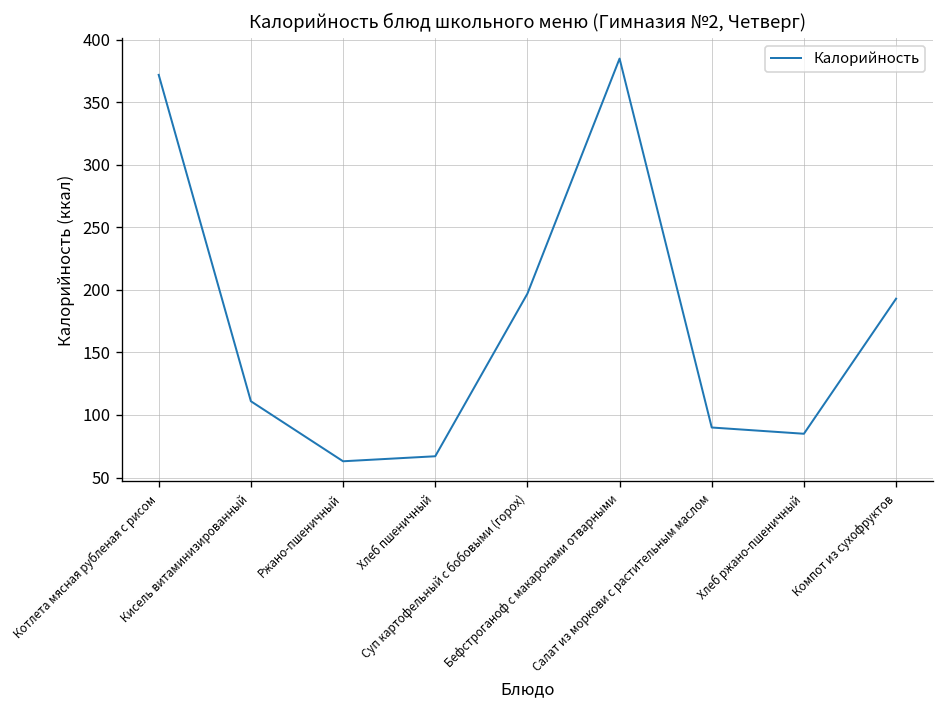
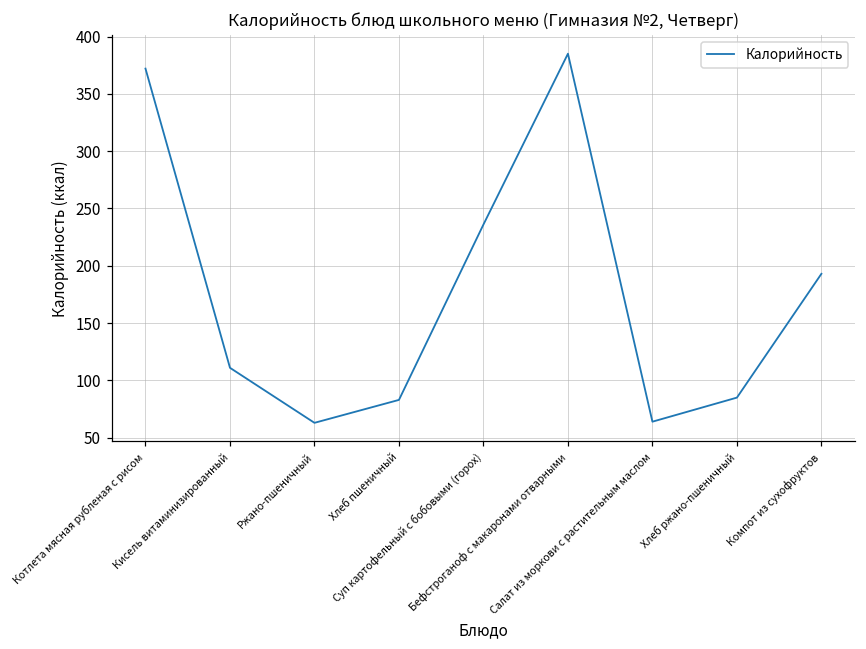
  {
    "Котлета мясная рубленая с рисом": 372,
    "Кисель витаминизированный": 111,
    "Ржано-пшеничный": 63,
-   "Хлеб пшеничный": 67,
-   "Суп картофельный с бобовыми (горох)": 197,
+   "Хлеб пшеничный": 83,
+   "Суп картофельный с бобовыми (горох)": 236,
    "Бефстроганоф с макаронами отварными": 385,
-   "Салат из моркови с растительным маслом": 90,
+   "Салат из моркови с растительным маслом": 64,
    "Хлеб ржано-пшеничный": 85,
    "Компот из сухофруктов": 193
  }
